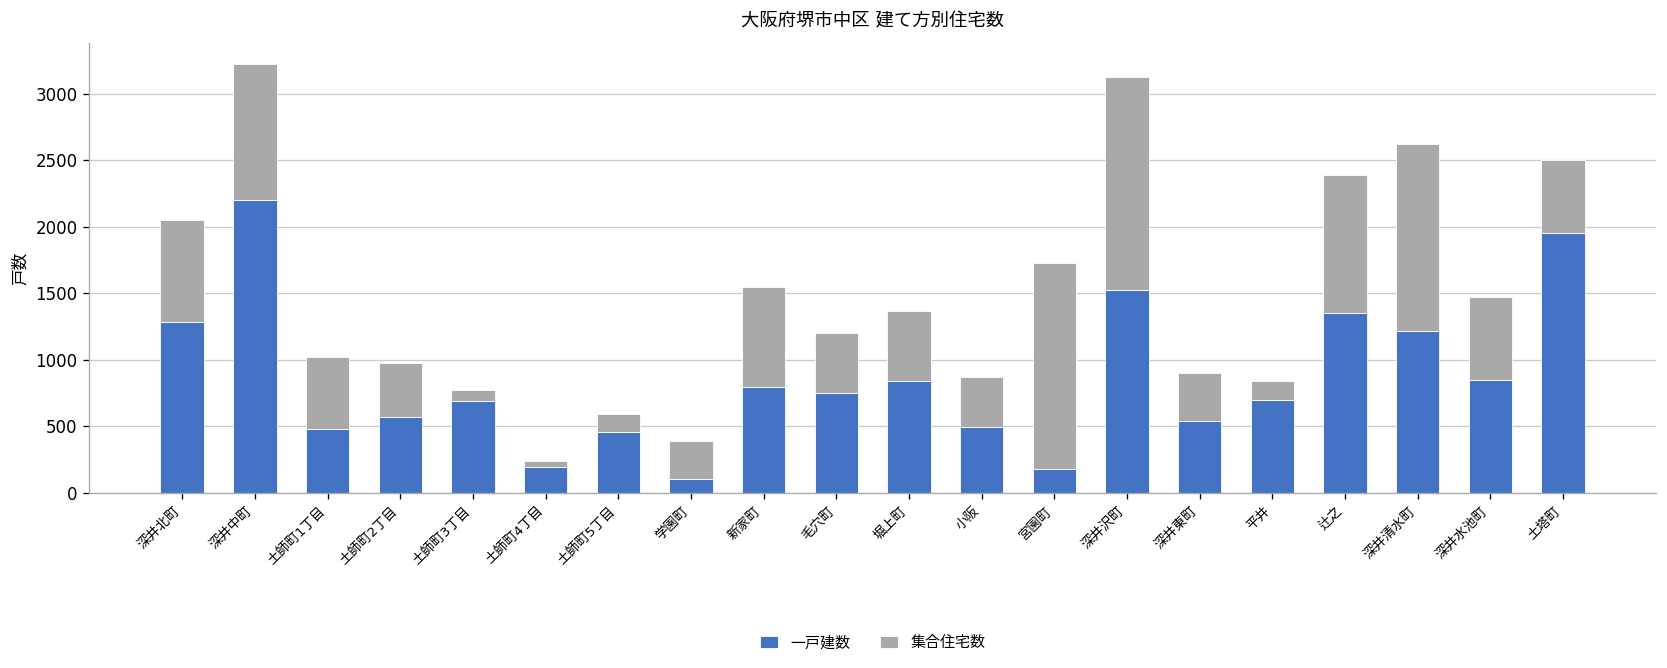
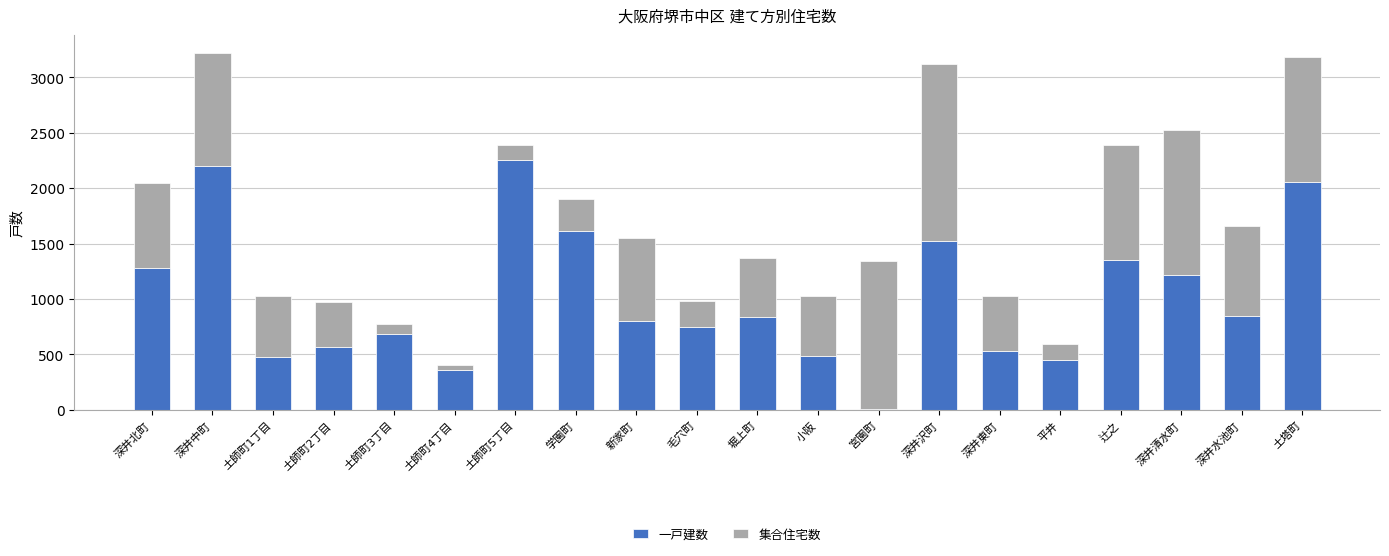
  {
    "一戸建数": {
      "深井北町": 1280,
      "深井中町": 2200,
      "土師町1丁目": 480,
      "土師町2丁目": 570,
      "土師町3丁目": 690,
-     "土師町4丁目": 190,
-     "土師町5丁目": 460,
-     "学園町": 100,
+     "土師町4丁目": 360,
+     "土師町5丁目": 2260,
+     "学園町": 1620,
      "新家町": 800,
      "毛穴町": 750,
      "堀上町": 840,
      "小阪": 490,
-     "宮園町": 180,
+     "宮園町": 10,
      "深井沢町": 1520,
      "深井東町": 540,
-     "平井": 700,
+     "平井": 450,
      "辻之": 1350,
      "深井清水町": 1220,
      "深井水池町": 850,
-     "土塔町": 1950
+     "土塔町": 2060
    },
    "集合住宅数": {
      "深井北町": 770,
      "深井中町": 1020,
      "土師町1丁目": 540,
      "土師町2丁目": 400,
      "土師町3丁目": 80,
      "土師町4丁目": 40,
      "土師町5丁目": 130,
      "学園町": 290,
      "新家町": 750,
-     "毛穴町": 450,
+     "毛穴町": 230,
      "堀上町": 530,
-     "小阪": 380,
-     "宮園町": 1540,
+     "小阪": 530,
+     "宮園町": 1340,
      "深井沢町": 1600,
-     "深井東町": 370,
+     "深井東町": 490,
      "平井": 150,
      "辻之": 1030,
-     "深井清水町": 1400,
-     "深井水池町": 620,
-     "土塔町": 550
+     "深井清水町": 1310,
+     "深井水池町": 810,
+     "土塔町": 1130
    }
  }
